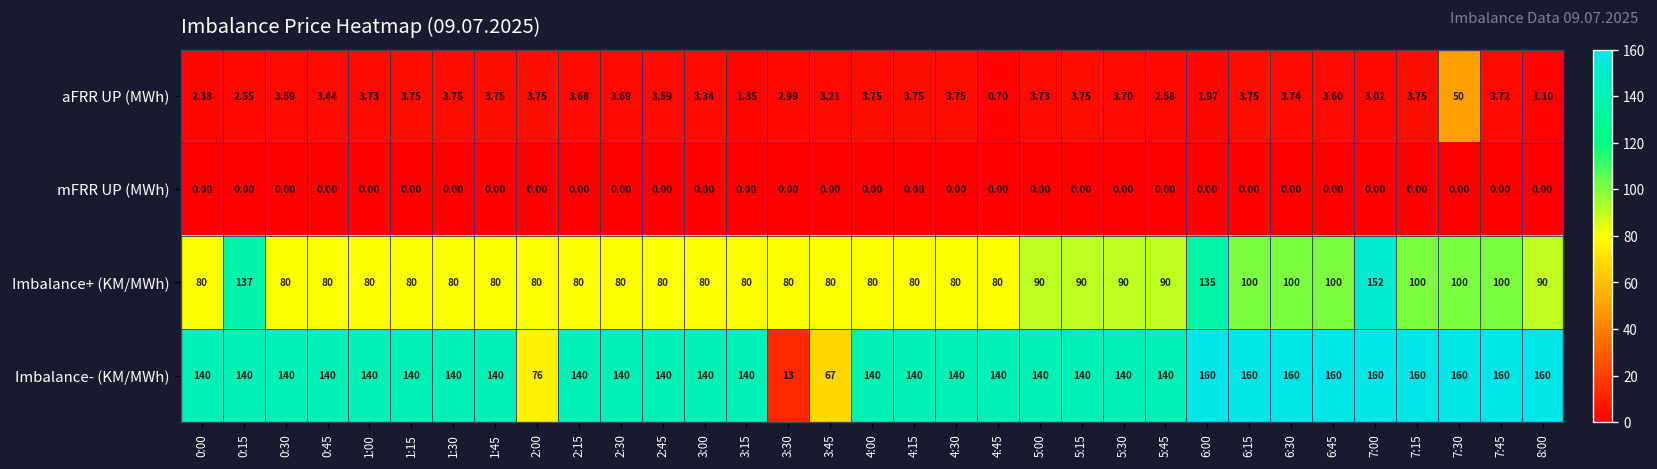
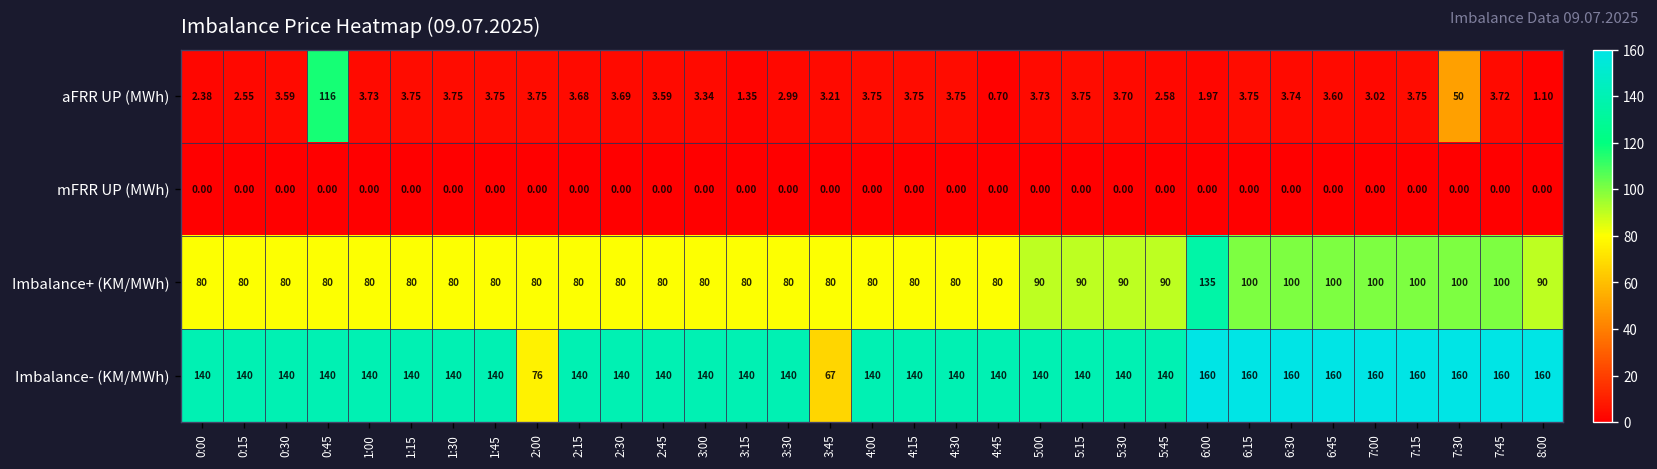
  {
    "aFRR UP (MWh)": {
      "0:00": 2.38,
      "0:15": 2.55,
      "0:30": 3.59,
-     "0:45": 3.44,
+     "0:45": 116,
      "1:00": 3.73,
      "1:15": 3.75,
      "1:30": 3.75,
      "1:45": 3.75,
      "2:00": 3.75,
      "2:15": 3.68,
      "2:30": 3.69,
      "2:45": 3.59,
      "3:00": 3.34,
      "3:15": 1.35,
      "3:30": 2.99,
      "3:45": 3.21,
      "4:00": 3.75,
      "4:15": 3.75,
      "4:30": 3.75,
      "4:45": 0.70,
      "5:00": 3.73,
      "5:15": 3.75,
      "5:30": 3.70,
      "5:45": 2.58,
      "6:00": 1.97,
      "6:15": 3.75,
      "6:30": 3.74,
      "6:45": 3.60,
      "7:00": 3.02,
      "7:15": 3.75,
      "7:30": 50,
      "7:45": 3.72,
      "8:00": 1.10
    },
    "mFRR UP (MWh)": {
      "0:00": 0.00,
      "0:15": 0.00,
      "0:30": 0.00,
      "0:45": 0.00,
      "1:00": 0.00,
      "1:15": 0.00,
      "1:30": 0.00,
      "1:45": 0.00,
      "2:00": 0.00,
      "2:15": 0.00,
      "2:30": 0.00,
      "2:45": 0.00,
      "3:00": 0.00,
      "3:15": 0.00,
      "3:30": 0.00,
      "3:45": 0.00,
      "4:00": 0.00,
      "4:15": 0.00,
      "4:30": 0.00,
      "4:45": 0.00,
      "5:00": 0.00,
      "5:15": 0.00,
      "5:30": 0.00,
      "5:45": 0.00,
      "6:00": 0.00,
      "6:15": 0.00,
      "6:30": 0.00,
      "6:45": 0.00,
      "7:00": 0.00,
      "7:15": 0.00,
      "7:30": 0.00,
      "7:45": 0.00,
      "8:00": 0.00
    },
    "Imbalance+ (KM/MWh)": {
      "0:00": 80,
-     "0:15": 137,
+     "0:15": 80,
      "0:30": 80,
      "0:45": 80,
      "1:00": 80,
      "1:15": 80,
      "1:30": 80,
      "1:45": 80,
      "2:00": 80,
      "2:15": 80,
      "2:30": 80,
      "2:45": 80,
      "3:00": 80,
      "3:15": 80,
      "3:30": 80,
      "3:45": 80,
      "4:00": 80,
      "4:15": 80,
      "4:30": 80,
      "4:45": 80,
      "5:00": 90,
      "5:15": 90,
      "5:30": 90,
      "5:45": 90,
      "6:00": 135,
      "6:15": 100,
      "6:30": 100,
      "6:45": 100,
-     "7:00": 152,
+     "7:00": 100,
      "7:15": 100,
      "7:30": 100,
      "7:45": 100,
      "8:00": 90
    },
    "Imbalance- (KM/MWh)": {
      "0:00": 140,
      "0:15": 140,
      "0:30": 140,
      "0:45": 140,
      "1:00": 140,
      "1:15": 140,
      "1:30": 140,
      "1:45": 140,
      "2:00": 76,
      "2:15": 140,
      "2:30": 140,
      "2:45": 140,
      "3:00": 140,
      "3:15": 140,
-     "3:30": 13,
+     "3:30": 140,
      "3:45": 67,
      "4:00": 140,
      "4:15": 140,
      "4:30": 140,
      "4:45": 140,
      "5:00": 140,
      "5:15": 140,
      "5:30": 140,
      "5:45": 140,
      "6:00": 160,
      "6:15": 160,
      "6:30": 160,
      "6:45": 160,
      "7:00": 160,
      "7:15": 160,
      "7:30": 160,
      "7:45": 160,
      "8:00": 160
    }
  }
